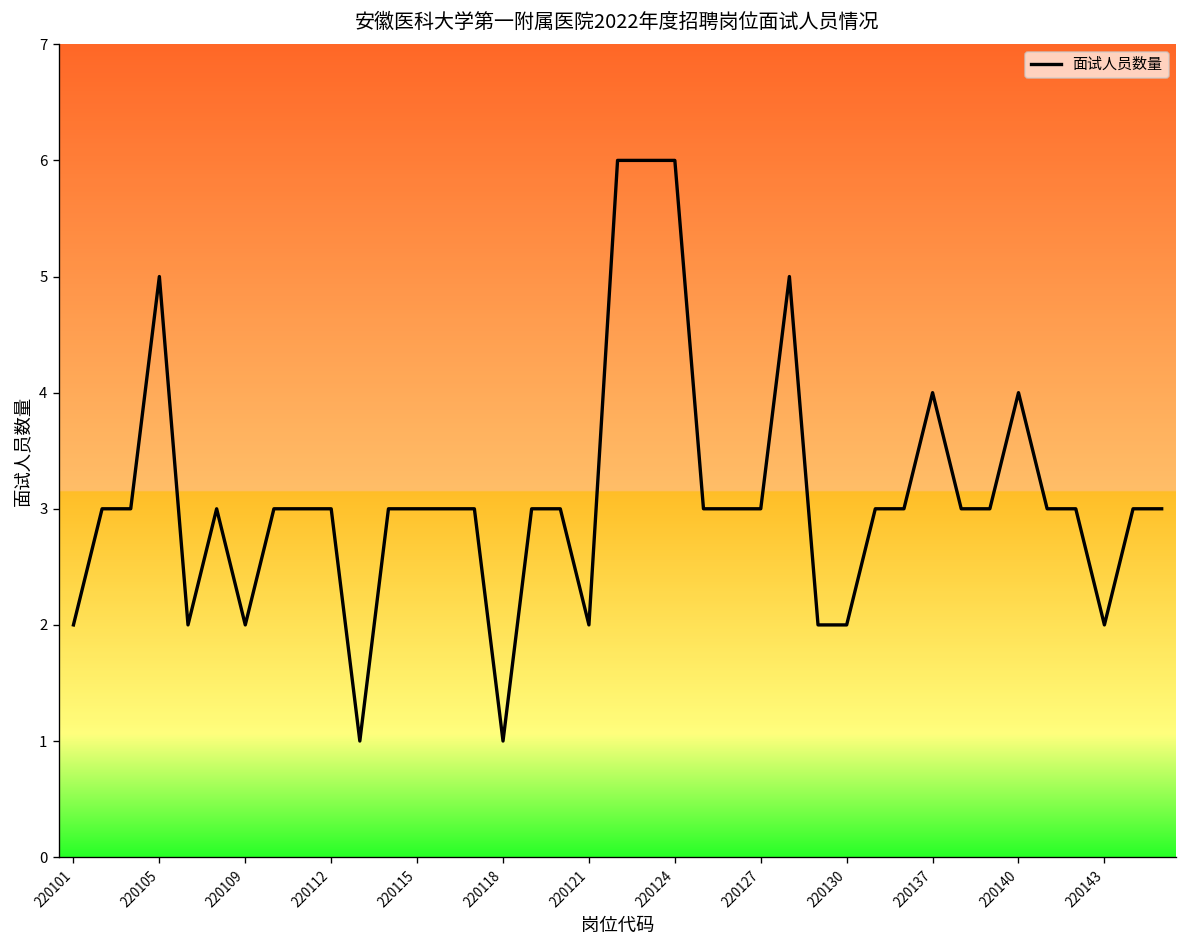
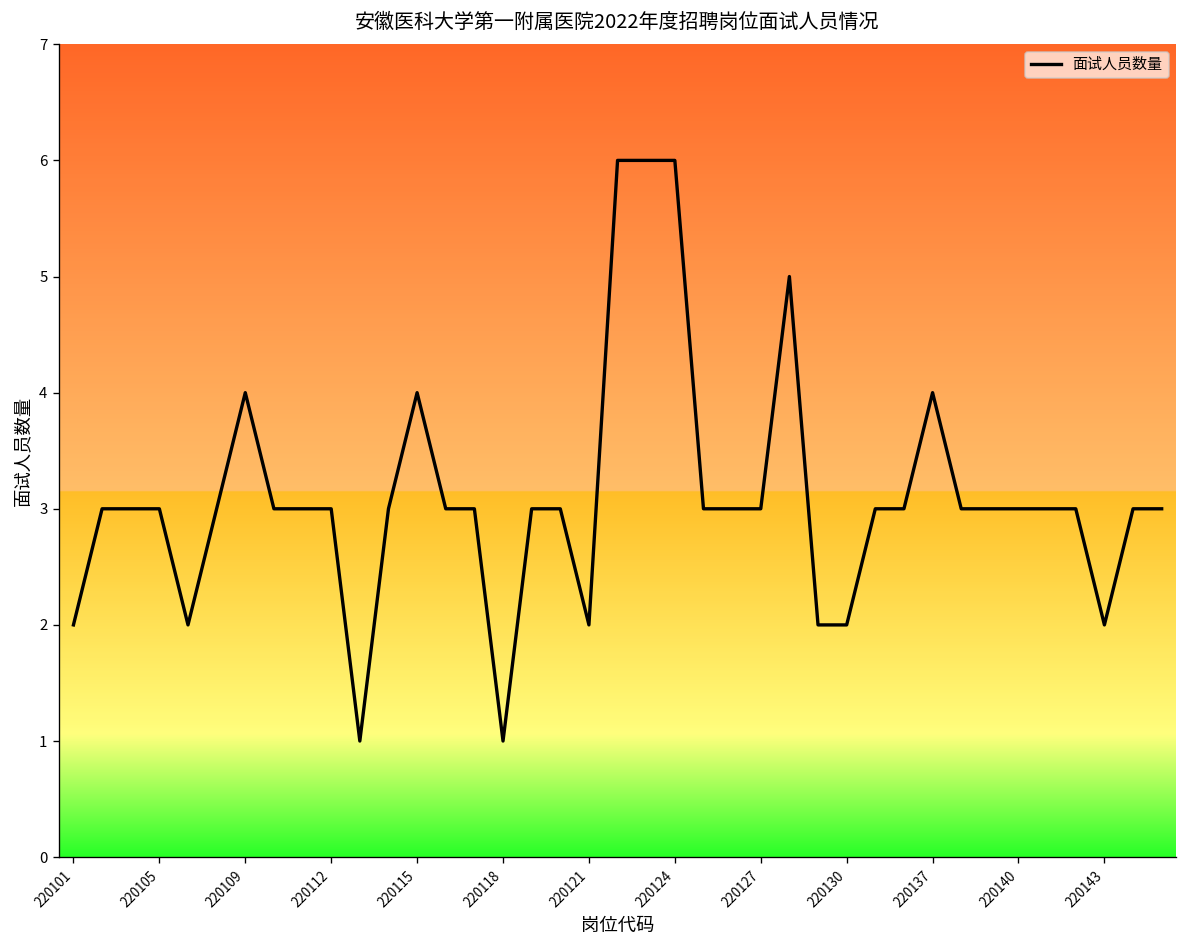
  {
    "220101": 2,
-   "220105": 5,
-   "220109": 2,
+   "220105": 3,
+   "220109": 4,
    "220112": 3,
-   "220115": 3,
+   "220115": 4,
    "220118": 1,
    "220121": 2,
    "220124": 6,
    "220127": 3,
    "220130": 2,
    "220137": 4,
-   "220140": 4,
+   "220140": 3,
    "220143": 2
  }
